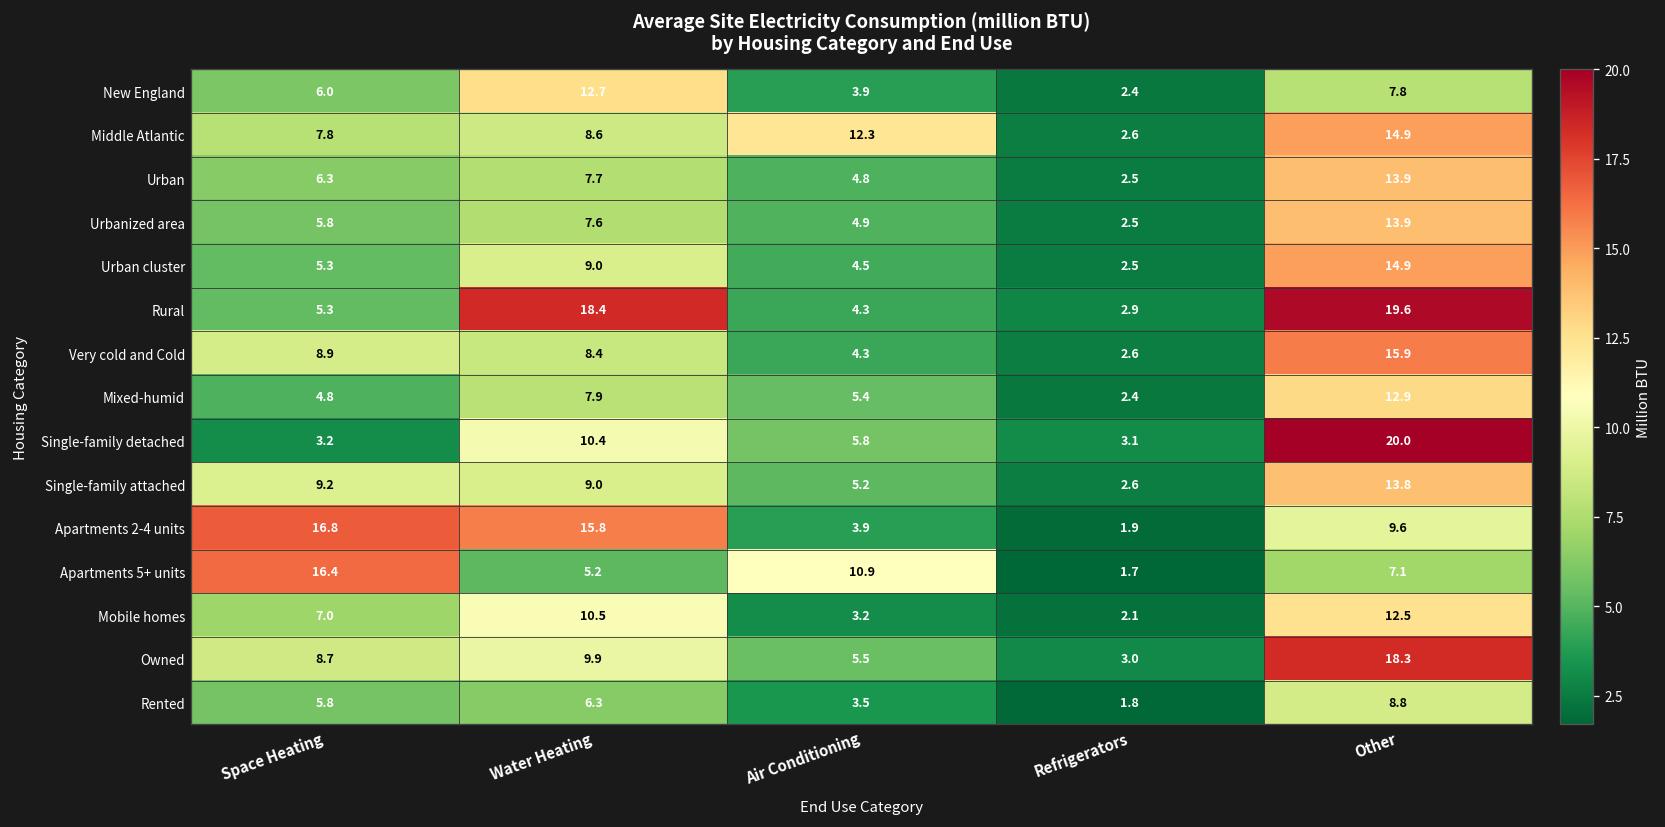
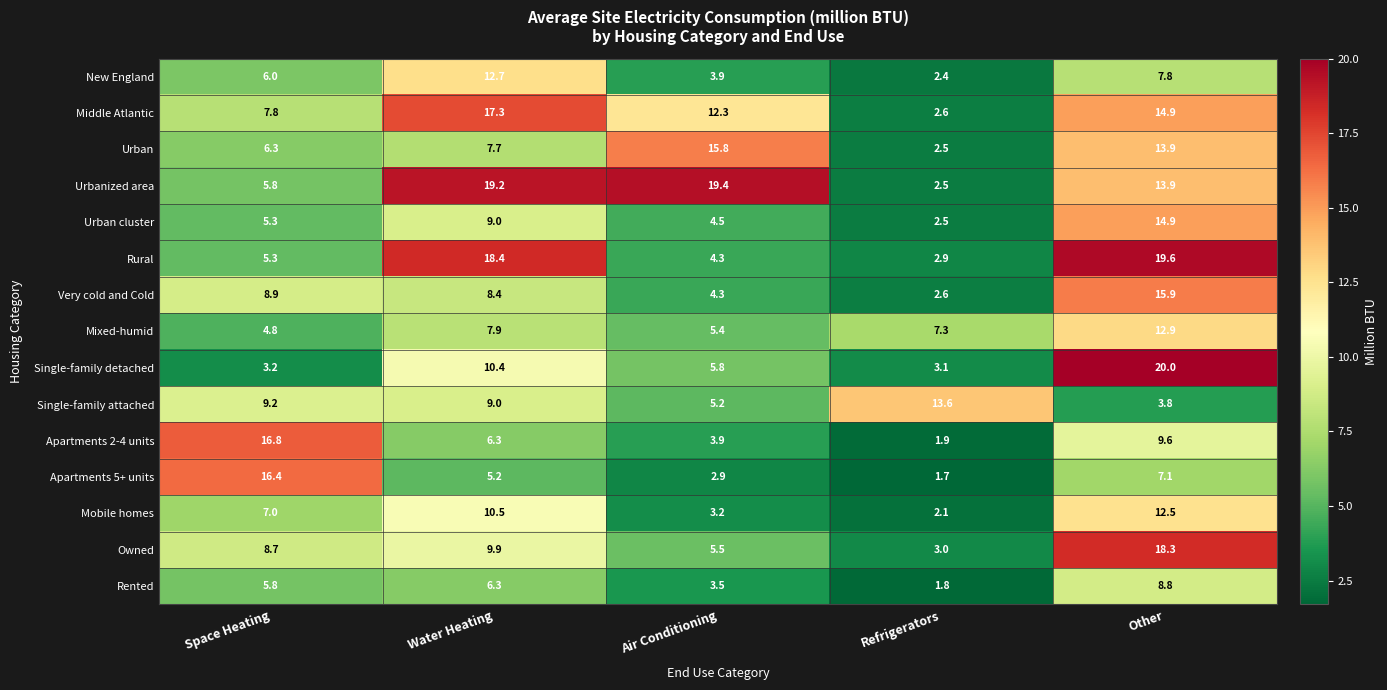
  {
    "New England": {
      "Space Heating": 6.0,
      "Water Heating": 12.7,
      "Air Conditioning": 3.9,
      "Refrigerators": 2.4,
      "Other": 7.8
    },
    "Middle Atlantic": {
      "Space Heating": 7.8,
-     "Water Heating": 8.6,
+     "Water Heating": 17.3,
      "Air Conditioning": 12.3,
      "Refrigerators": 2.6,
      "Other": 14.9
    },
    "Urban": {
      "Space Heating": 6.3,
      "Water Heating": 7.7,
-     "Air Conditioning": 4.8,
+     "Air Conditioning": 15.8,
      "Refrigerators": 2.5,
      "Other": 13.9
    },
    "Urbanized area": {
      "Space Heating": 5.8,
-     "Water Heating": 7.6,
-     "Air Conditioning": 4.9,
+     "Water Heating": 19.2,
+     "Air Conditioning": 19.4,
      "Refrigerators": 2.5,
      "Other": 13.9
    },
    "Urban cluster": {
      "Space Heating": 5.3,
      "Water Heating": 9.0,
      "Air Conditioning": 4.5,
      "Refrigerators": 2.5,
      "Other": 14.9
    },
    "Rural": {
      "Space Heating": 5.3,
      "Water Heating": 18.4,
      "Air Conditioning": 4.3,
      "Refrigerators": 2.9,
      "Other": 19.6
    },
    "Very cold and Cold": {
      "Space Heating": 8.9,
      "Water Heating": 8.4,
      "Air Conditioning": 4.3,
      "Refrigerators": 2.6,
      "Other": 15.9
    },
    "Mixed-humid": {
      "Space Heating": 4.8,
      "Water Heating": 7.9,
      "Air Conditioning": 5.4,
-     "Refrigerators": 2.4,
+     "Refrigerators": 7.3,
      "Other": 12.9
    },
    "Single-family detached": {
      "Space Heating": 3.2,
      "Water Heating": 10.4,
      "Air Conditioning": 5.8,
      "Refrigerators": 3.1,
      "Other": 20.0
    },
    "Single-family attached": {
      "Space Heating": 9.2,
      "Water Heating": 9.0,
      "Air Conditioning": 5.2,
-     "Refrigerators": 2.6,
-     "Other": 13.8
+     "Refrigerators": 13.6,
+     "Other": 3.8
    },
    "Apartments 2-4 units": {
      "Space Heating": 16.8,
-     "Water Heating": 15.8,
+     "Water Heating": 6.3,
      "Air Conditioning": 3.9,
      "Refrigerators": 1.9,
      "Other": 9.6
    },
    "Apartments 5+ units": {
      "Space Heating": 16.4,
      "Water Heating": 5.2,
-     "Air Conditioning": 10.9,
+     "Air Conditioning": 2.9,
      "Refrigerators": 1.7,
      "Other": 7.1
    },
    "Mobile homes": {
      "Space Heating": 7.0,
      "Water Heating": 10.5,
      "Air Conditioning": 3.2,
      "Refrigerators": 2.1,
      "Other": 12.5
    },
    "Owned": {
      "Space Heating": 8.7,
      "Water Heating": 9.9,
      "Air Conditioning": 5.5,
      "Refrigerators": 3.0,
      "Other": 18.3
    },
    "Rented": {
      "Space Heating": 5.8,
      "Water Heating": 6.3,
      "Air Conditioning": 3.5,
      "Refrigerators": 1.8,
      "Other": 8.8
    }
  }
